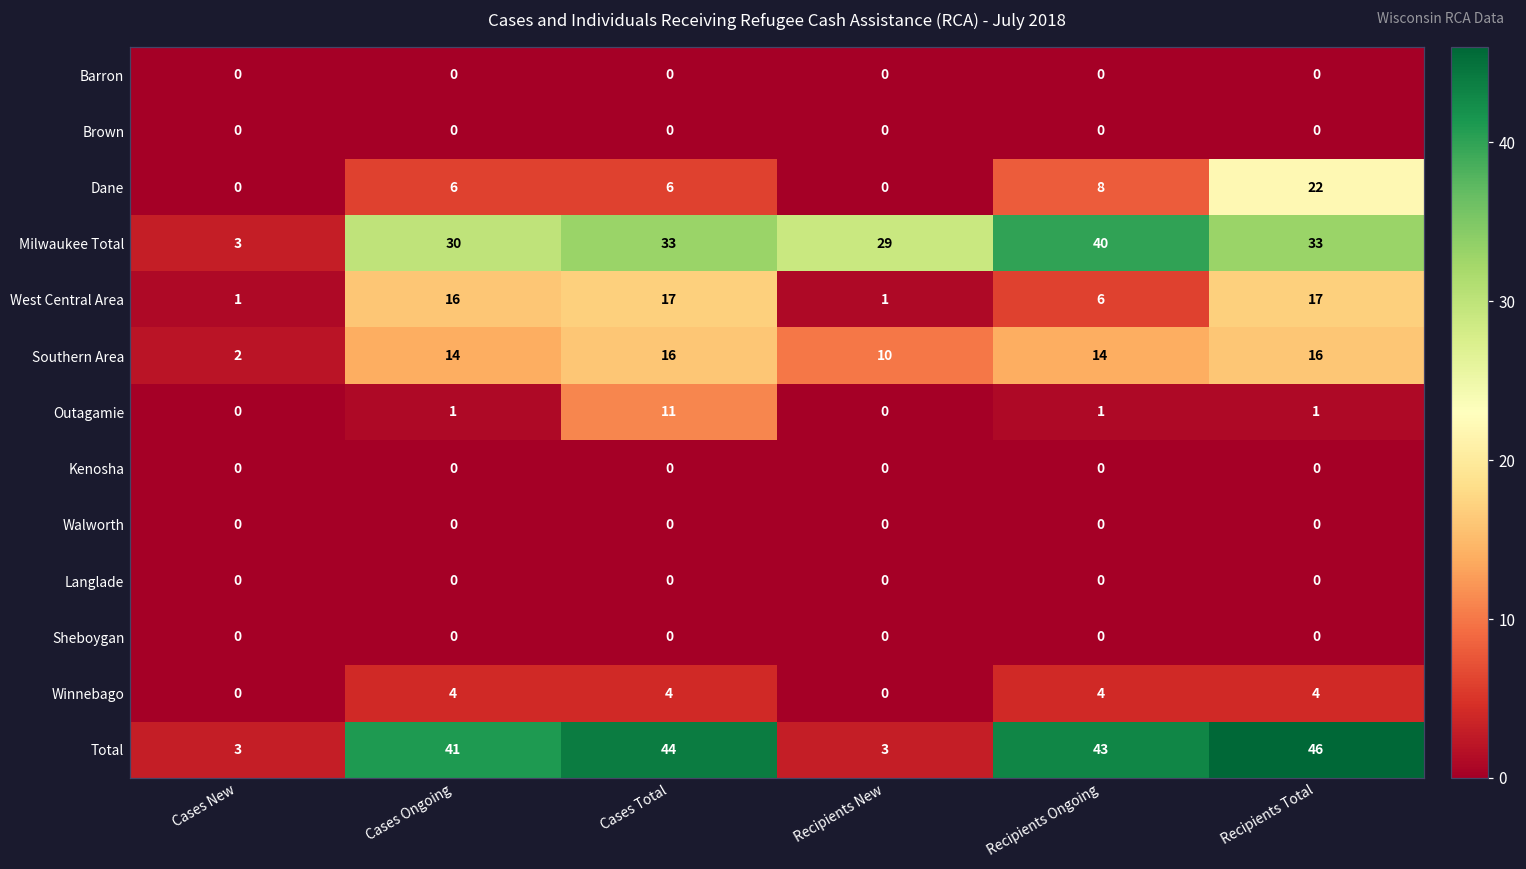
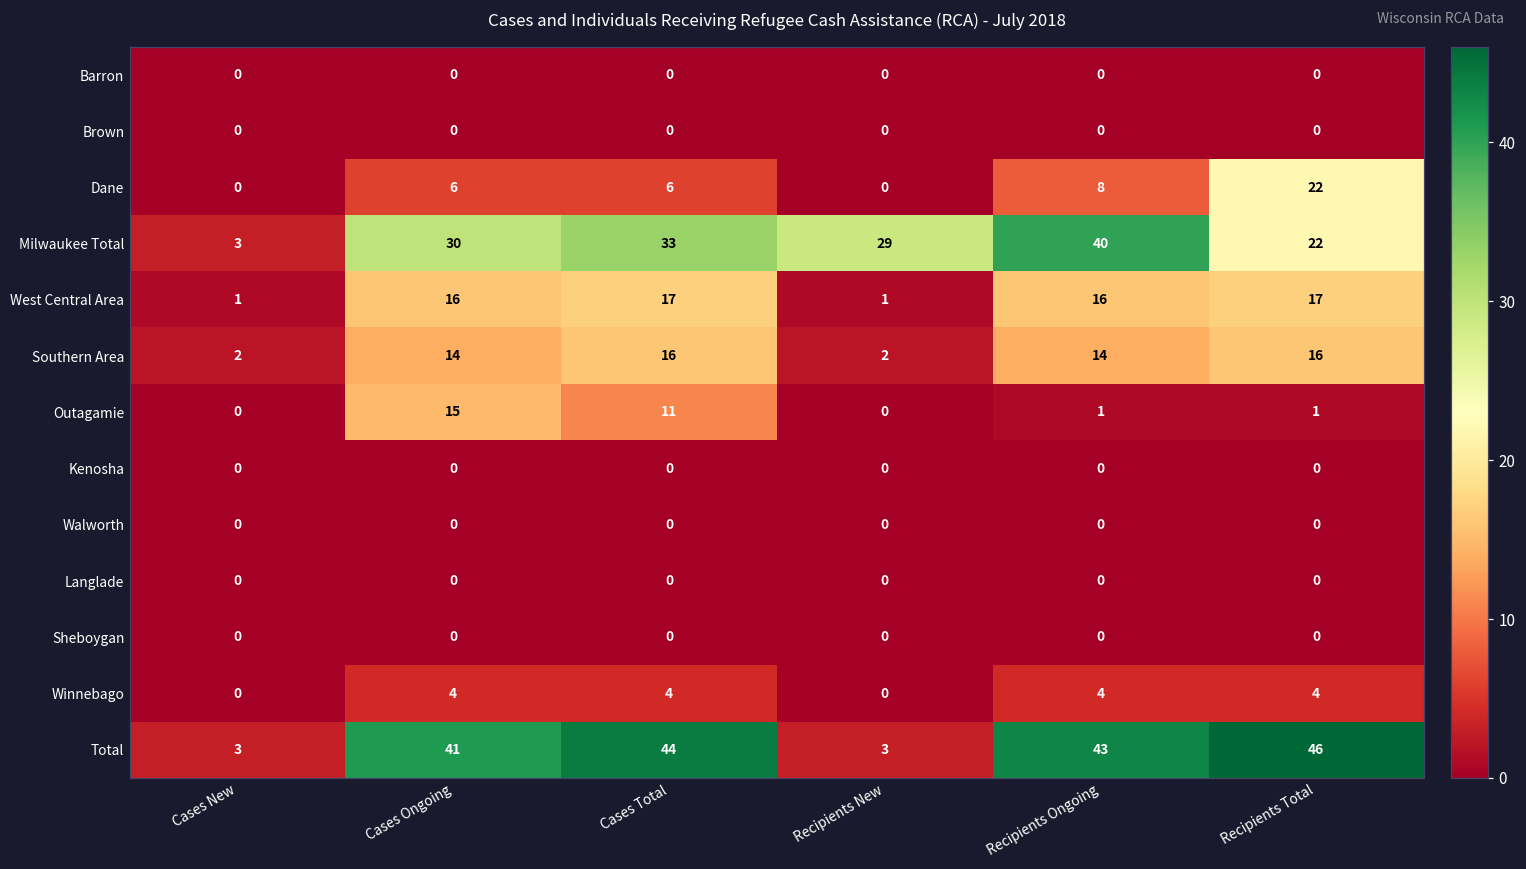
  {
    "Barron": {
      "Cases New": 0,
      "Cases Ongoing": 0,
      "Cases Total": 0,
      "Recipients New": 0,
      "Recipients Ongoing": 0,
      "Recipients Total": 0
    },
    "Brown": {
      "Cases New": 0,
      "Cases Ongoing": 0,
      "Cases Total": 0,
      "Recipients New": 0,
      "Recipients Ongoing": 0,
      "Recipients Total": 0
    },
    "Dane": {
      "Cases New": 0,
      "Cases Ongoing": 6,
      "Cases Total": 6,
      "Recipients New": 0,
      "Recipients Ongoing": 8,
      "Recipients Total": 22
    },
    "Milwaukee Total": {
      "Cases New": 3,
      "Cases Ongoing": 30,
      "Cases Total": 33,
      "Recipients New": 29,
      "Recipients Ongoing": 40,
-     "Recipients Total": 33
+     "Recipients Total": 22
    },
    "West Central Area": {
      "Cases New": 1,
      "Cases Ongoing": 16,
      "Cases Total": 17,
      "Recipients New": 1,
-     "Recipients Ongoing": 6,
+     "Recipients Ongoing": 16,
      "Recipients Total": 17
    },
    "Southern Area": {
      "Cases New": 2,
      "Cases Ongoing": 14,
      "Cases Total": 16,
-     "Recipients New": 10,
+     "Recipients New": 2,
      "Recipients Ongoing": 14,
      "Recipients Total": 16
    },
    "Outagamie": {
      "Cases New": 0,
-     "Cases Ongoing": 1,
+     "Cases Ongoing": 15,
      "Cases Total": 11,
      "Recipients New": 0,
      "Recipients Ongoing": 1,
      "Recipients Total": 1
    },
    "Kenosha": {
      "Cases New": 0,
      "Cases Ongoing": 0,
      "Cases Total": 0,
      "Recipients New": 0,
      "Recipients Ongoing": 0,
      "Recipients Total": 0
    },
    "Walworth": {
      "Cases New": 0,
      "Cases Ongoing": 0,
      "Cases Total": 0,
      "Recipients New": 0,
      "Recipients Ongoing": 0,
      "Recipients Total": 0
    },
    "Langlade": {
      "Cases New": 0,
      "Cases Ongoing": 0,
      "Cases Total": 0,
      "Recipients New": 0,
      "Recipients Ongoing": 0,
      "Recipients Total": 0
    },
    "Sheboygan": {
      "Cases New": 0,
      "Cases Ongoing": 0,
      "Cases Total": 0,
      "Recipients New": 0,
      "Recipients Ongoing": 0,
      "Recipients Total": 0
    },
    "Winnebago": {
      "Cases New": 0,
      "Cases Ongoing": 4,
      "Cases Total": 4,
      "Recipients New": 0,
      "Recipients Ongoing": 4,
      "Recipients Total": 4
    },
    "Total": {
      "Cases New": 3,
      "Cases Ongoing": 41,
      "Cases Total": 44,
      "Recipients New": 3,
      "Recipients Ongoing": 43,
      "Recipients Total": 46
    }
  }
